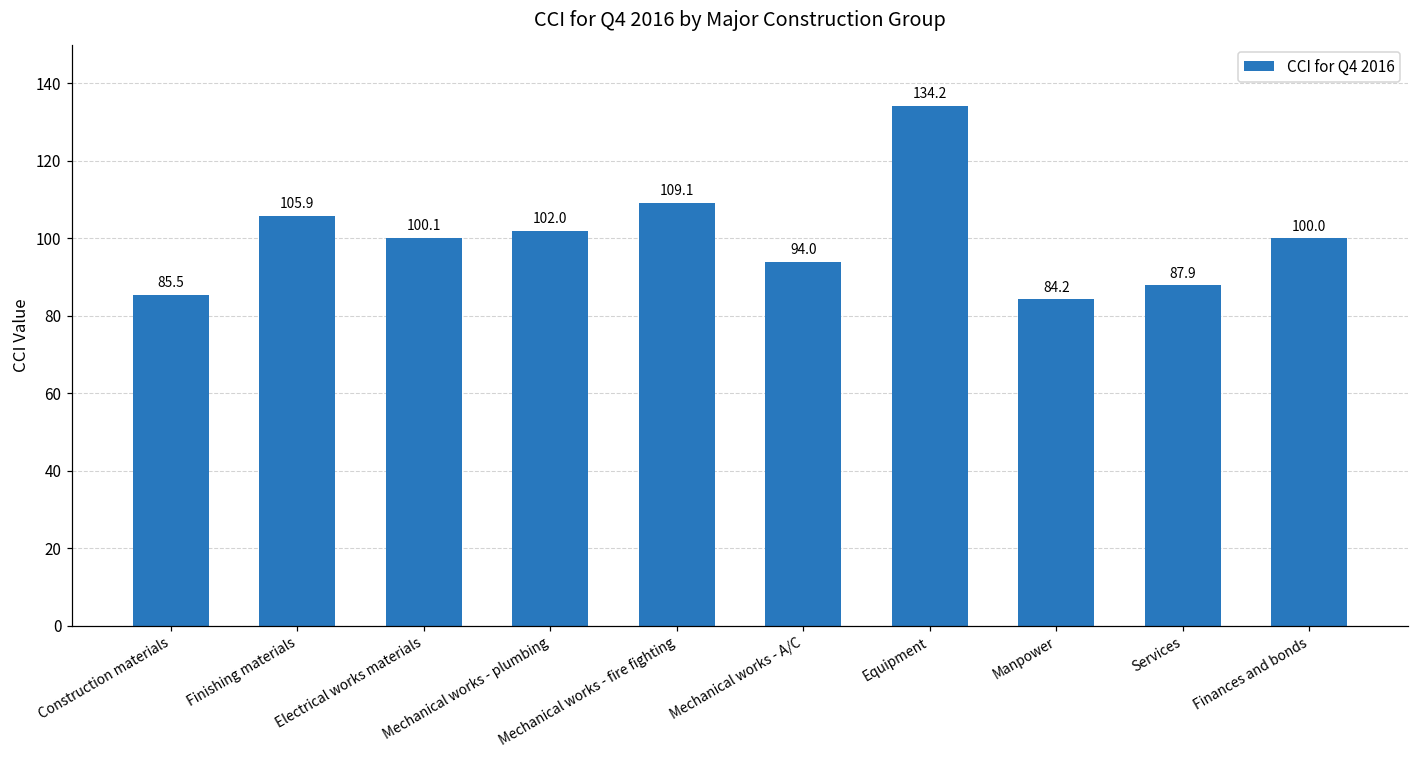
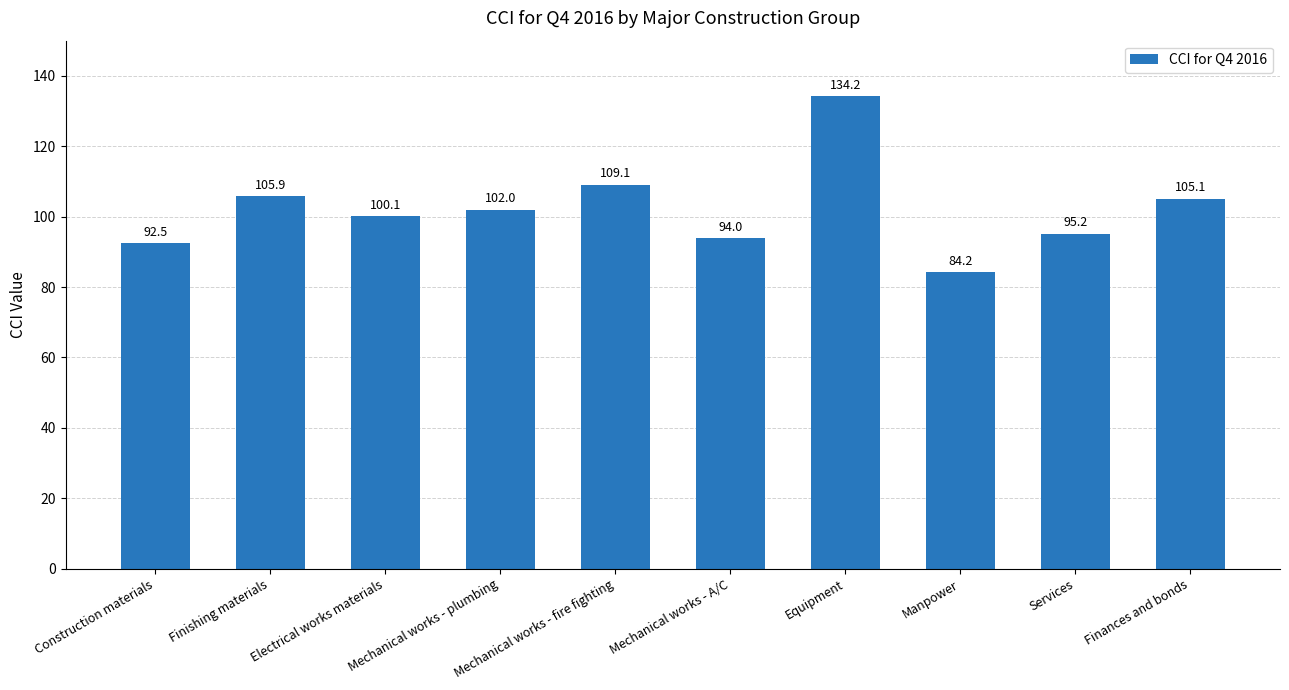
  {
-   "Construction materials": 85.5,
+   "Construction materials": 92.5,
    "Finishing materials": 105.9,
    "Electrical works materials": 100.1,
    "Mechanical works - plumbing": 102.0,
    "Mechanical works - fire fighting": 109.1,
    "Mechanical works - A/C": 94.0,
    "Equipment": 134.2,
    "Manpower": 84.2,
-   "Services": 87.9,
-   "Finances and bonds": 100.0
+   "Services": 95.2,
+   "Finances and bonds": 105.1
  }
